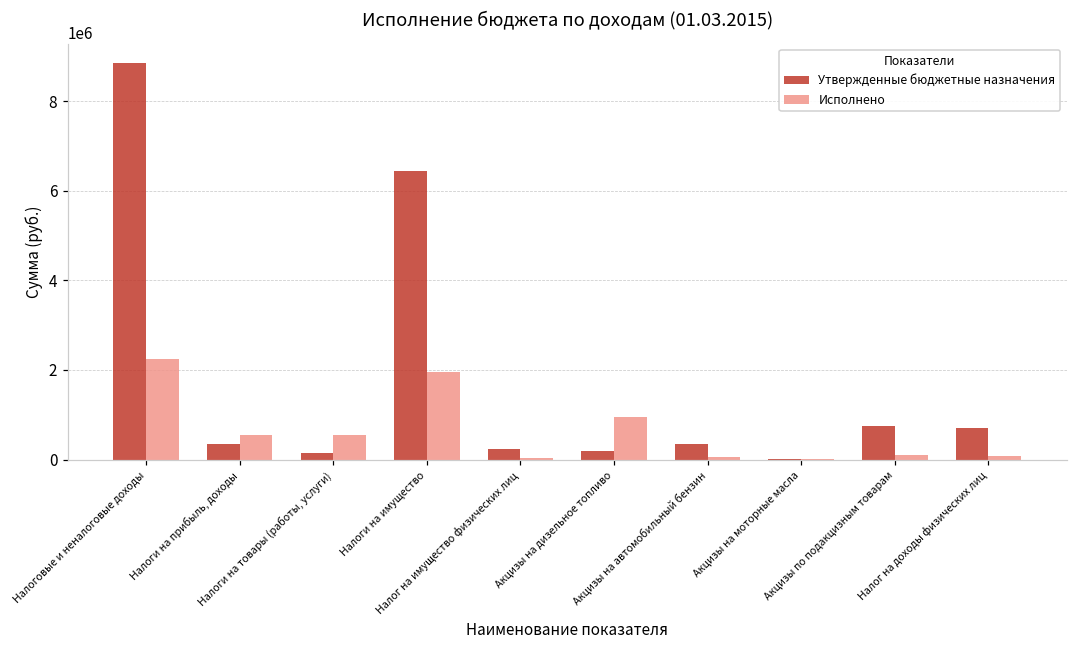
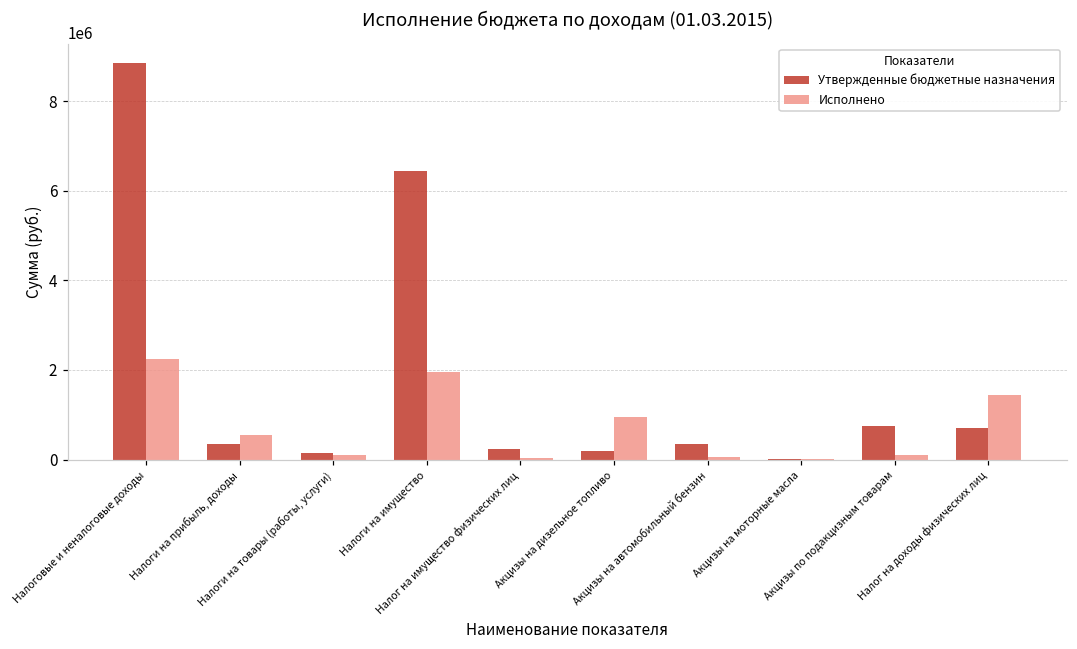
  {
    "Утвержденные бюджетные назначения": {
      "Налоговые и неналоговые доходы": 8800000,
      "Налоги на прибыль, доходы": 400000,
      "Налоги на товары (работы, услуги)": 100000,
      "Налоги на имущество": 6500000,
      "Налог на имущество физических лиц": 200000,
      "Акцизы на дизельное топливо": 200000,
      "Акцизы на автомобильный бензин": 300000,
      "Акцизы по подакцизным товарам": 800000,
      "Налог на доходы физических лиц": 700000
    },
    "Исполнено": {
      "Налоговые и неналоговые доходы": 2200000,
      "Налоги на прибыль, доходы": 600000,
-     "Налоги на товары (работы, услуги)": 500000,
+     "Налоги на товары (работы, услуги)": 100000,
      "Налоги на имущество": 2000000,
      "Акцизы на дизельное топливо": 900000,
      "Акцизы на автомобильный бензин": 100000,
      "Акцизы по подакцизным товарам": 100000,
-     "Налог на доходы физических лиц": 100000
+     "Налог на доходы физических лиц": 1400000
    }
  }
